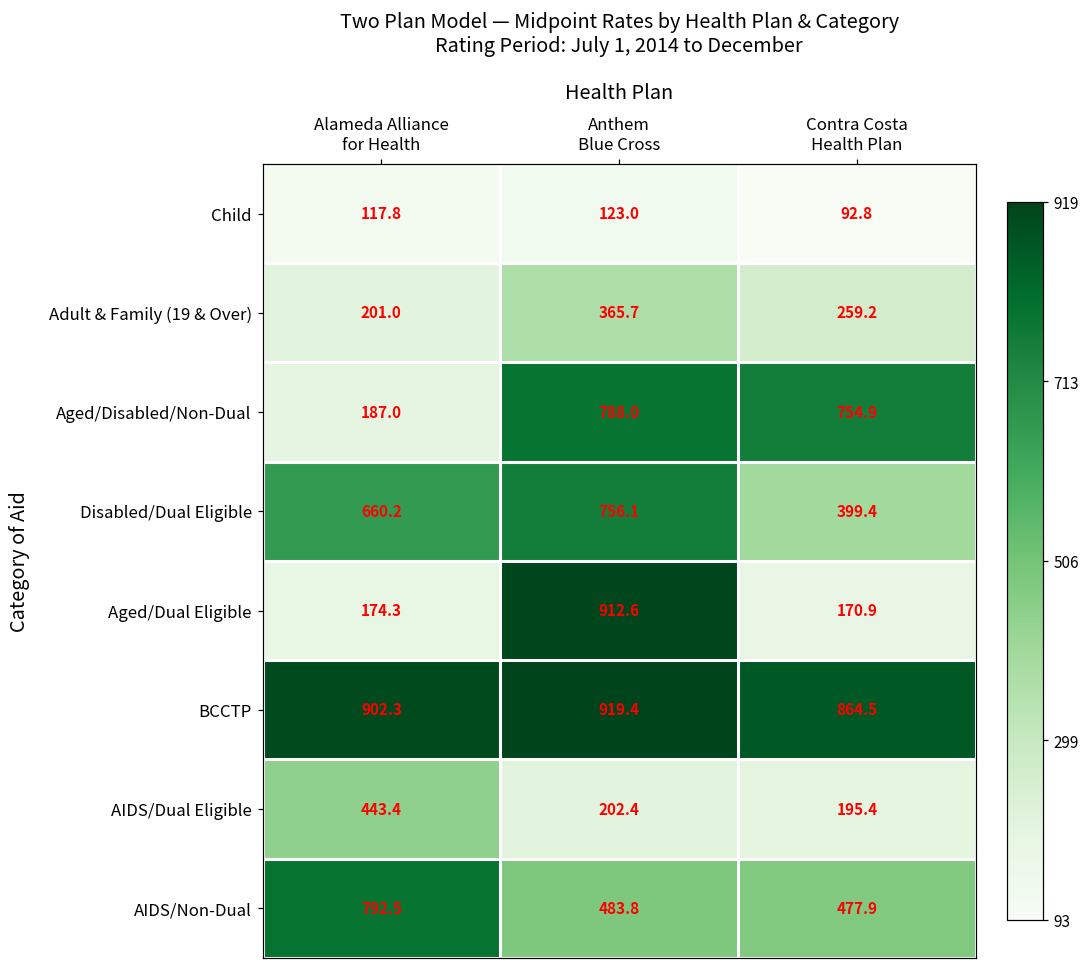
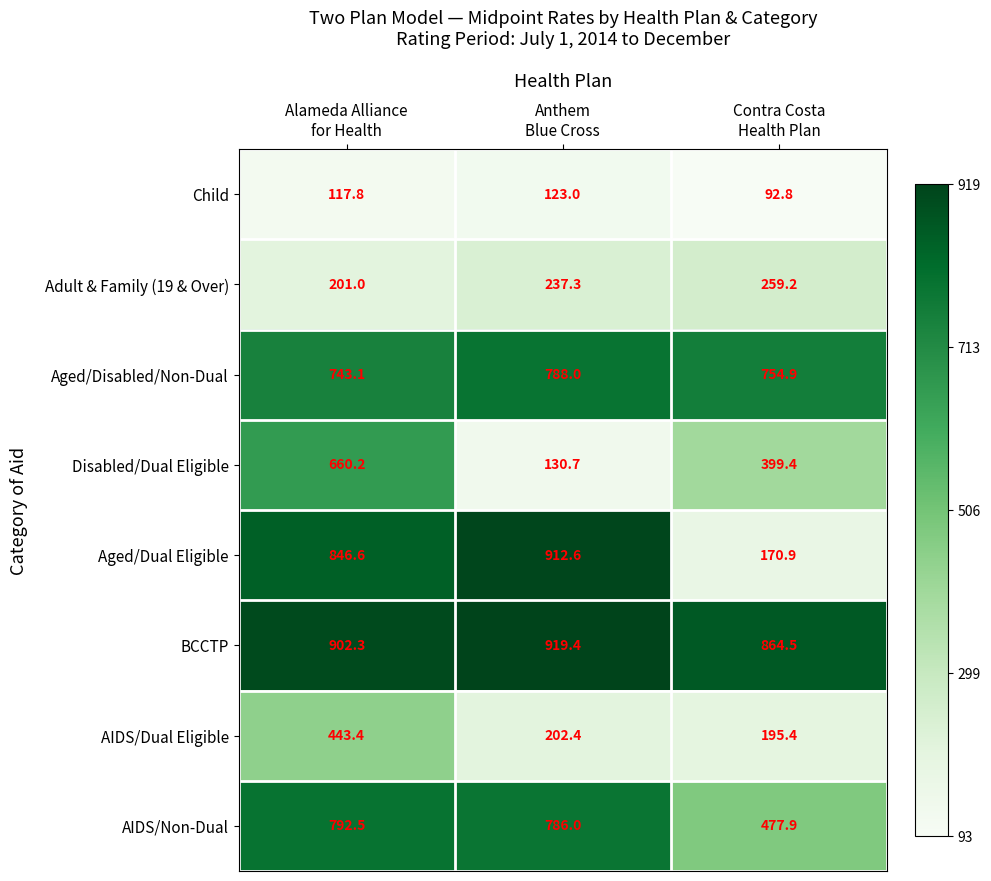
  {
    "Child": {
      "Alameda Alliance for Health": 117.8,
      "Anthem Blue Cross": 123.0,
      "Contra Costa Health Plan": 92.8
    },
    "Adult & Family (19 & Over)": {
      "Alameda Alliance for Health": 201.0,
-     "Anthem Blue Cross": 365.7,
+     "Anthem Blue Cross": 237.3,
      "Contra Costa Health Plan": 259.2
    },
    "Aged/Disabled/Non-Dual": {
-     "Alameda Alliance for Health": 187.0,
+     "Alameda Alliance for Health": 743.1,
      "Anthem Blue Cross": 788.0,
      "Contra Costa Health Plan": 754.9
    },
    "Disabled/Dual Eligible": {
      "Alameda Alliance for Health": 660.2,
-     "Anthem Blue Cross": 756.1,
+     "Anthem Blue Cross": 130.7,
      "Contra Costa Health Plan": 399.4
    },
    "Aged/Dual Eligible": {
-     "Alameda Alliance for Health": 174.3,
+     "Alameda Alliance for Health": 846.6,
      "Anthem Blue Cross": 912.6,
      "Contra Costa Health Plan": 170.9
    },
    "BCCTP": {
      "Alameda Alliance for Health": 902.3,
      "Anthem Blue Cross": 919.4,
      "Contra Costa Health Plan": 864.5
    },
    "AIDS/Dual Eligible": {
      "Alameda Alliance for Health": 443.4,
      "Anthem Blue Cross": 202.4,
      "Contra Costa Health Plan": 195.4
    },
    "AIDS/Non-Dual": {
      "Alameda Alliance for Health": 792.5,
-     "Anthem Blue Cross": 483.8,
+     "Anthem Blue Cross": 786.0,
      "Contra Costa Health Plan": 477.9
    }
  }
